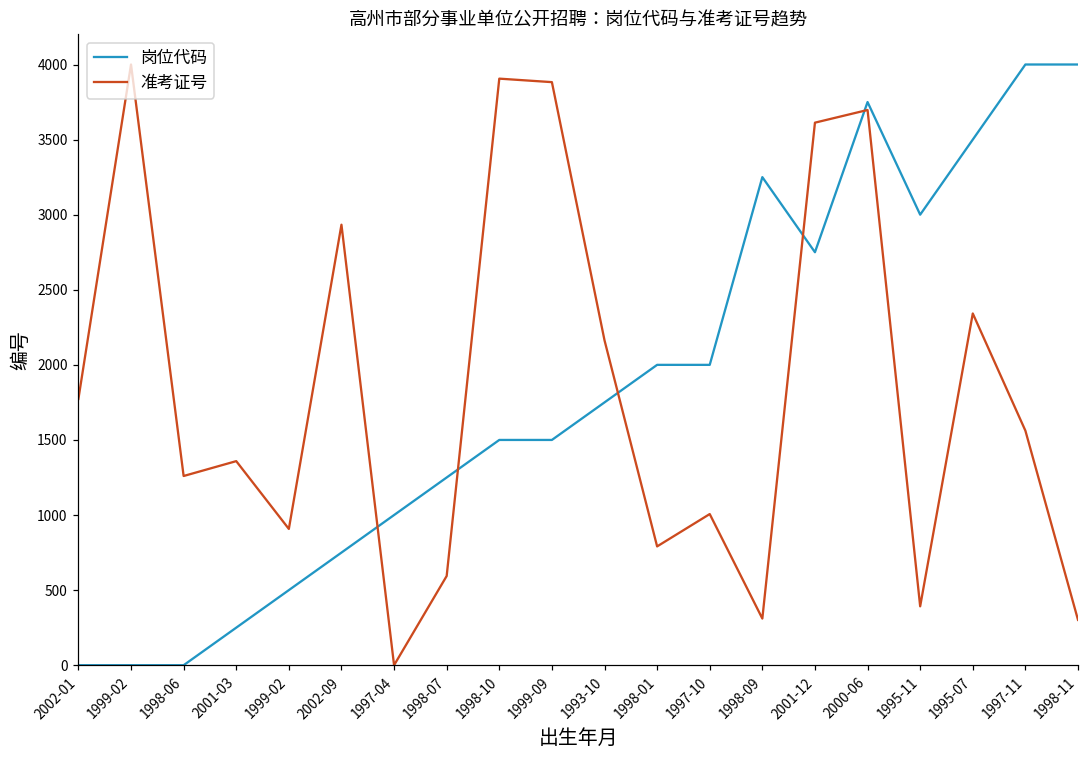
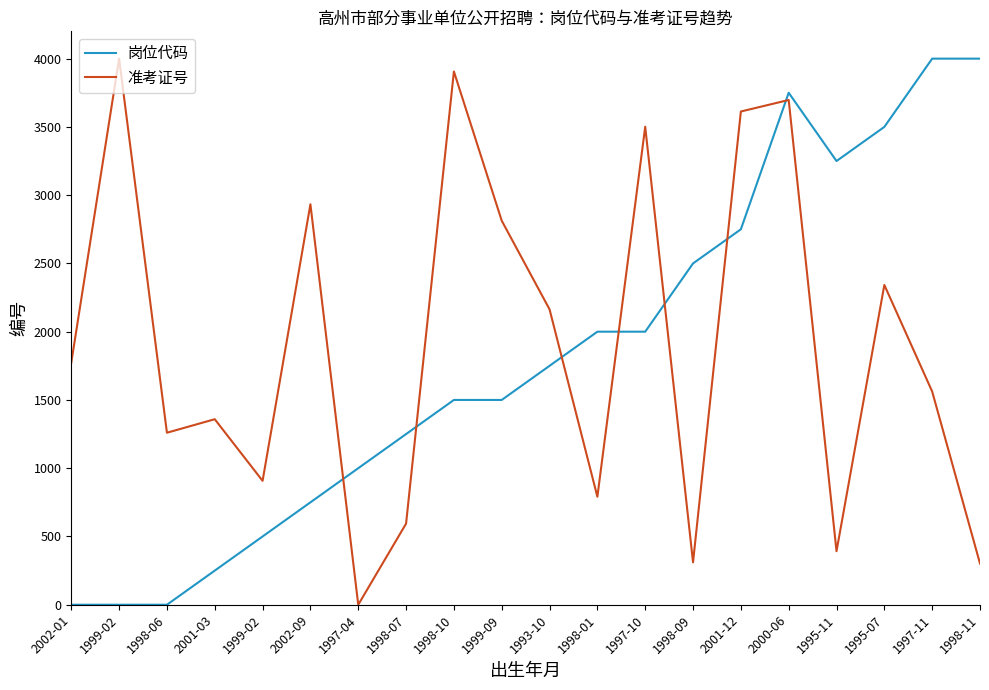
  {
    "岗位代码": {
      "2002-01": 0,
      "1998-06": 0,
      "2001-03": 250,
      "2002-09": 750,
      "1997-04": 1000,
      "1998-07": 1250,
      "1998-10": 1500,
      "1999-09": 1500,
      "1993-10": 1750,
      "1998-01": 2000,
      "1997-10": 2000,
-     "1998-09": 3250,
+     "1998-09": 2500,
      "2001-12": 2750,
      "2000-06": 3750,
-     "1995-11": 3000,
+     "1995-11": 3250,
      "1995-07": 3500,
      "1997-11": 4000,
      "1998-11": 4000
    },
    "准考证号": {
      "2002-01": 1770,
      "1998-06": 1260,
      "2001-03": 1360,
      "2002-09": 2930,
      "1997-04": 0,
      "1998-07": 590,
      "1998-10": 3910,
-     "1999-09": 3880,
+     "1999-09": 2810,
      "1993-10": 2160,
      "1998-01": 790,
-     "1997-10": 1010,
+     "1997-10": 3500,
      "1998-09": 310,
      "2001-12": 3610,
      "2000-06": 3700,
      "1995-11": 390,
      "1995-07": 2340,
      "1997-11": 1560,
      "1998-11": 300
    }
  }
